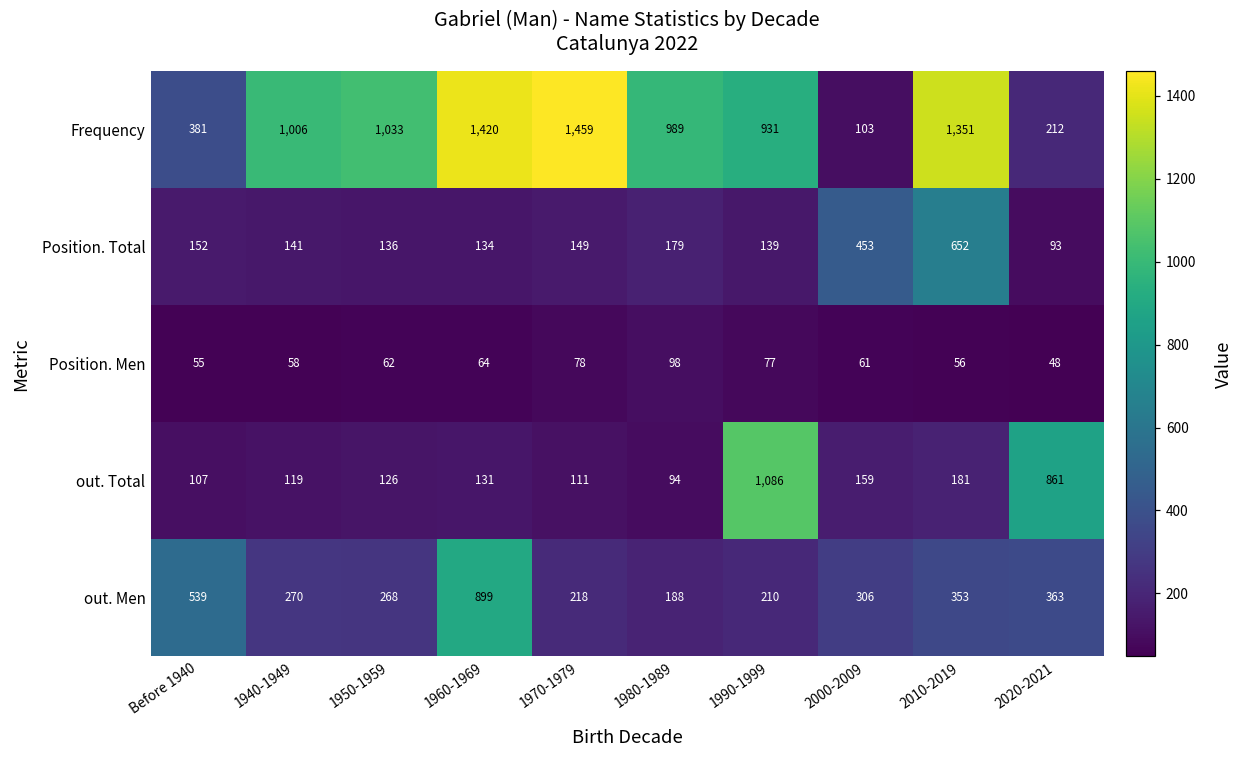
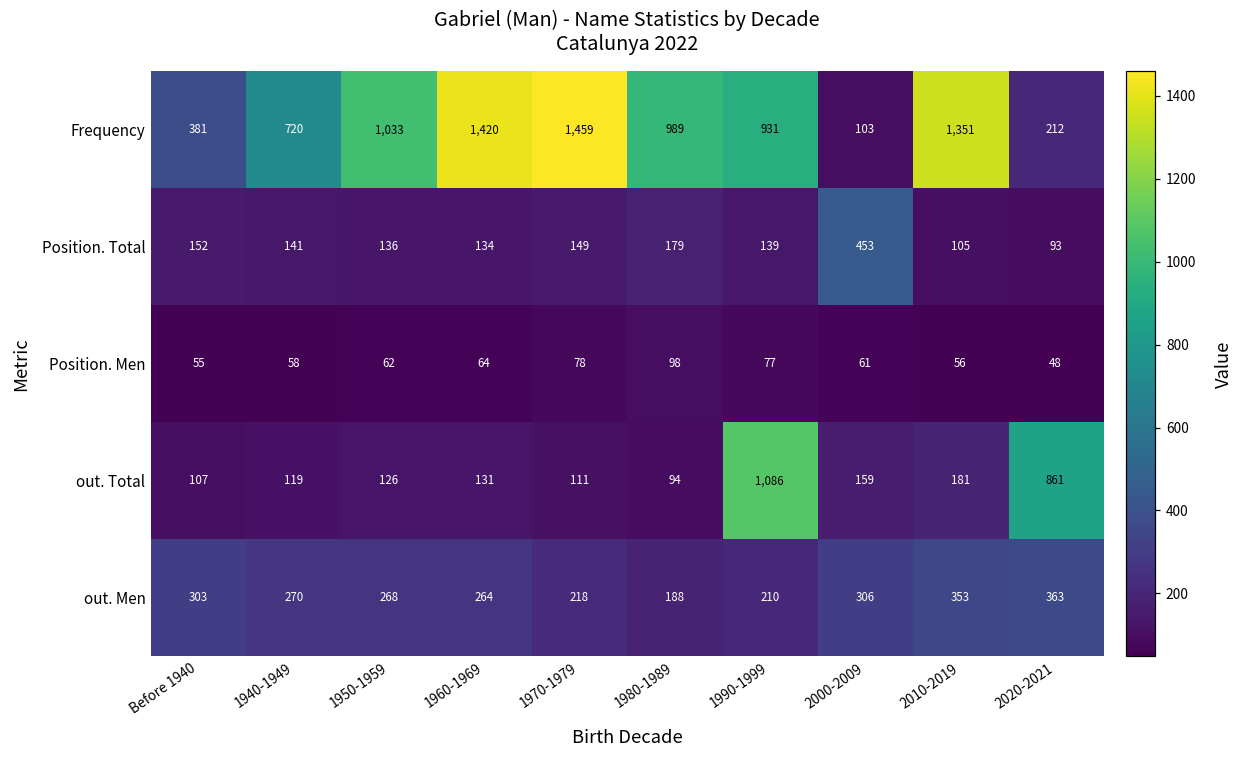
  {
    "Frequency": {
      "Before 1940": "381",
-     "1940-1949": "1,006",
+     "1940-1949": "720",
      "1950-1959": "1,033",
      "1960-1969": "1,420",
      "1970-1979": "1,459",
      "1980-1989": "989",
      "1990-1999": "931",
      "2000-2009": "103",
      "2010-2019": "1,351",
      "2020-2021": "212"
    },
    "Position. Total": {
      "Before 1940": "152",
      "1940-1949": "141",
      "1950-1959": "136",
      "1960-1969": "134",
      "1970-1979": "149",
      "1980-1989": "179",
      "1990-1999": "139",
      "2000-2009": "453",
-     "2010-2019": "652",
+     "2010-2019": "105",
      "2020-2021": "93"
    },
    "Position. Men": {
      "Before 1940": "55",
      "1940-1949": "58",
      "1950-1959": "62",
      "1960-1969": "64",
      "1970-1979": "78",
      "1980-1989": "98",
      "1990-1999": "77",
      "2000-2009": "61",
      "2010-2019": "56",
      "2020-2021": "48"
    },
    "out. Total": {
      "Before 1940": "107",
      "1940-1949": "119",
      "1950-1959": "126",
      "1960-1969": "131",
      "1970-1979": "111",
      "1980-1989": "94",
      "1990-1999": "1,086",
      "2000-2009": "159",
      "2010-2019": "181",
      "2020-2021": "861"
    },
    "out. Men": {
-     "Before 1940": "539",
+     "Before 1940": "303",
      "1940-1949": "270",
      "1950-1959": "268",
-     "1960-1969": "899",
+     "1960-1969": "264",
      "1970-1979": "218",
      "1980-1989": "188",
      "1990-1999": "210",
      "2000-2009": "306",
      "2010-2019": "353",
      "2020-2021": "363"
    }
  }
